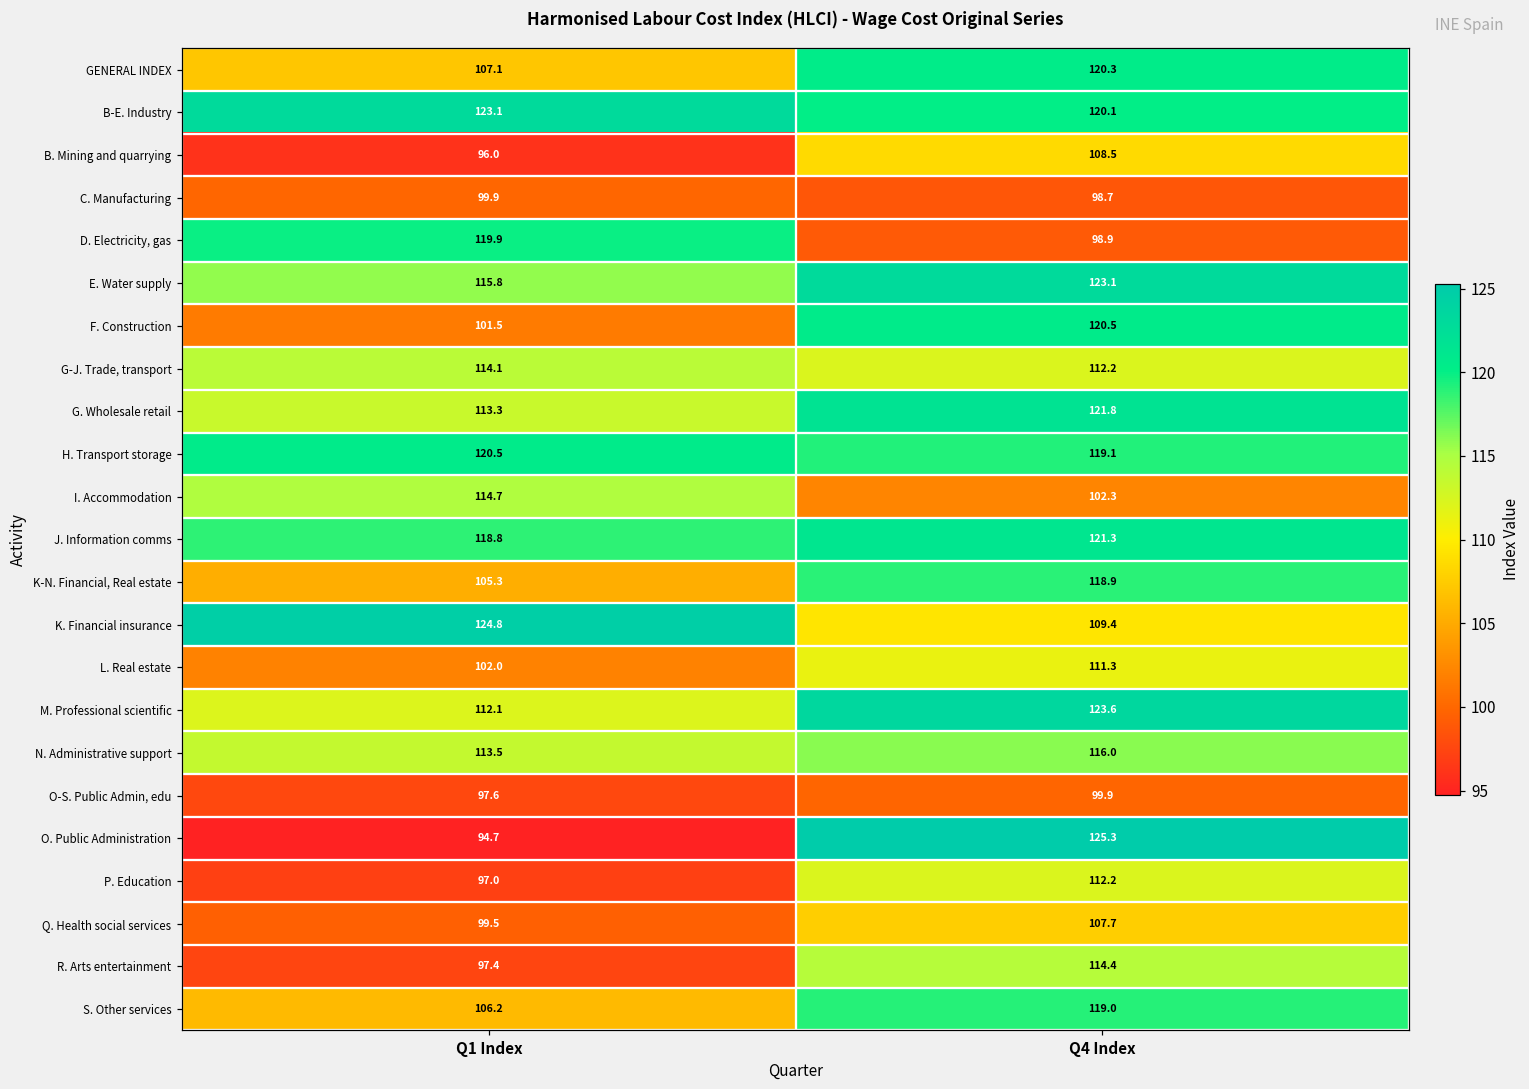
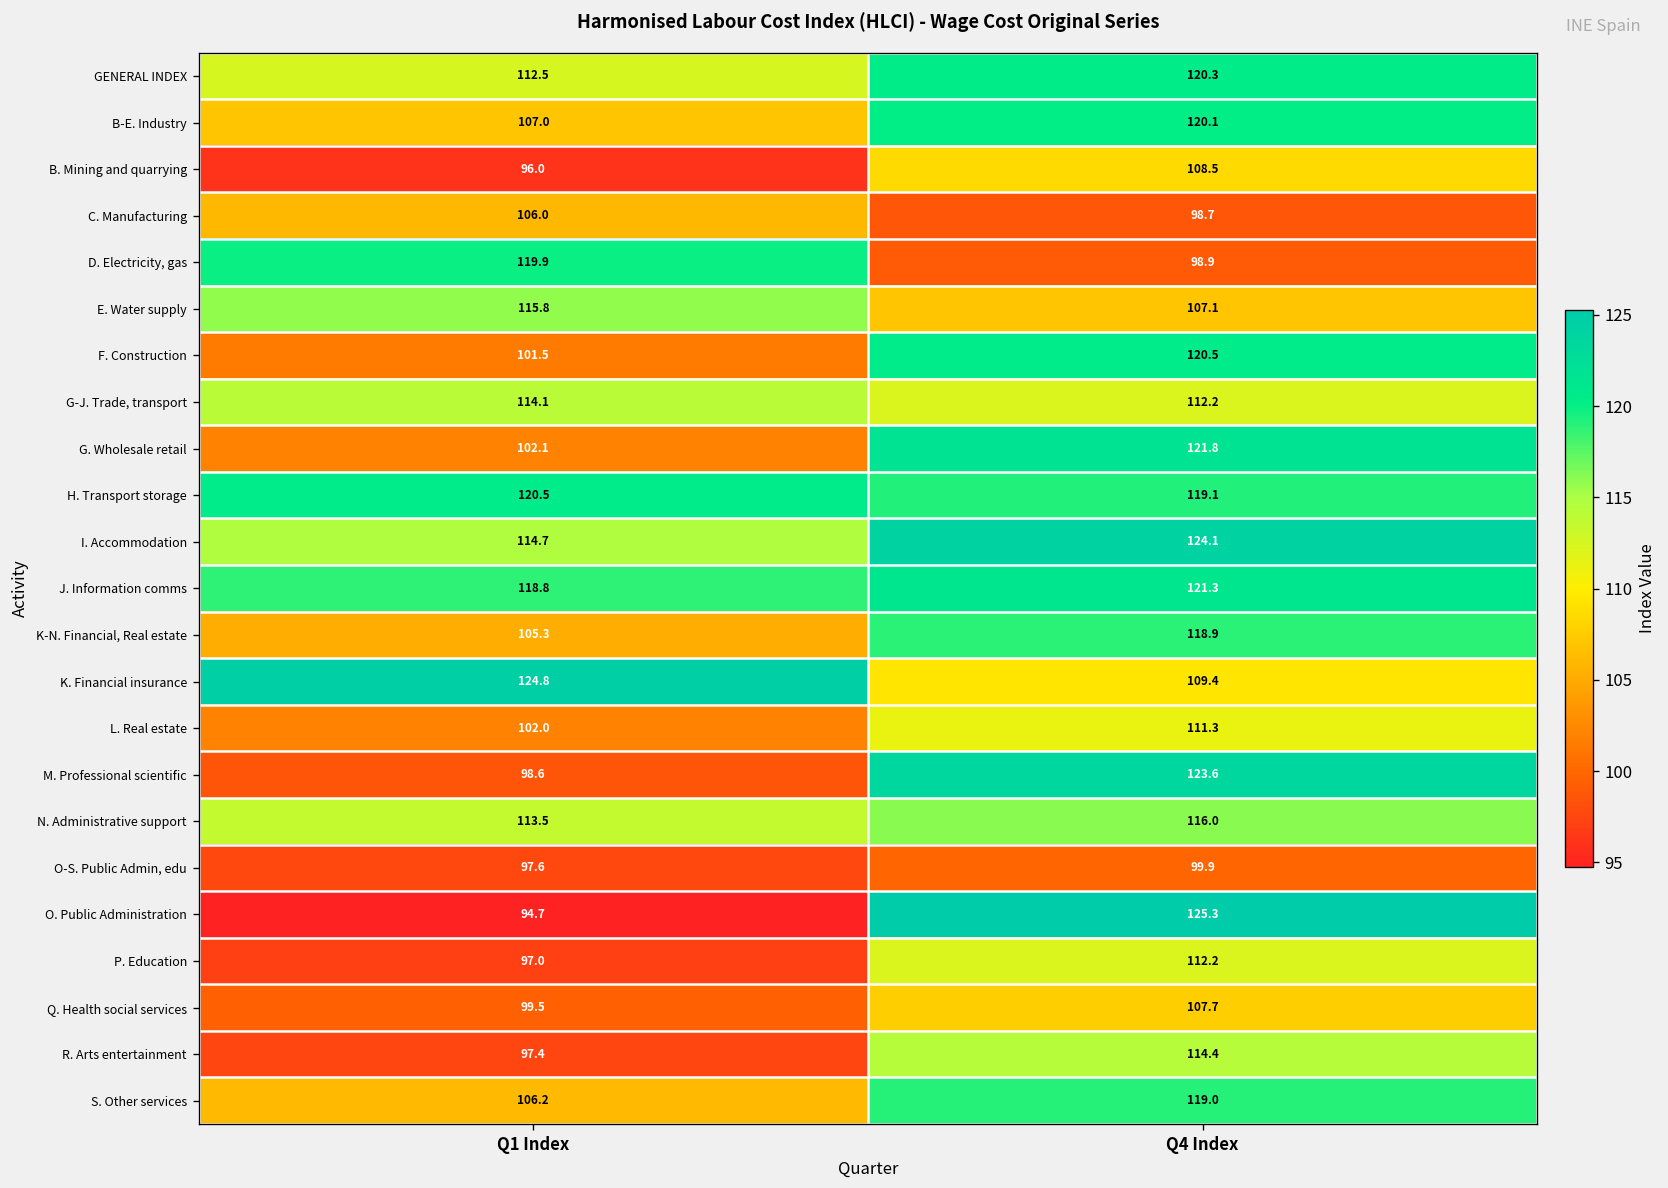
  {
    "GENERAL INDEX": {
-     "Q1 Index": 107.1,
+     "Q1 Index": 112.5,
      "Q4 Index": 120.3
    },
    "B-E. Industry": {
-     "Q1 Index": 123.1,
+     "Q1 Index": 107.0,
      "Q4 Index": 120.1
    },
    "B. Mining and quarrying": {
      "Q1 Index": 96.0,
      "Q4 Index": 108.5
    },
    "C. Manufacturing": {
-     "Q1 Index": 99.9,
+     "Q1 Index": 106.0,
      "Q4 Index": 98.7
    },
    "D. Electricity, gas": {
      "Q1 Index": 119.9,
      "Q4 Index": 98.9
    },
    "E. Water supply": {
      "Q1 Index": 115.8,
-     "Q4 Index": 123.1
+     "Q4 Index": 107.1
    },
    "F. Construction": {
      "Q1 Index": 101.5,
      "Q4 Index": 120.5
    },
    "G-J. Trade, transport": {
      "Q1 Index": 114.1,
      "Q4 Index": 112.2
    },
    "G. Wholesale retail": {
-     "Q1 Index": 113.3,
+     "Q1 Index": 102.1,
      "Q4 Index": 121.8
    },
    "H. Transport storage": {
      "Q1 Index": 120.5,
      "Q4 Index": 119.1
    },
    "I. Accommodation": {
      "Q1 Index": 114.7,
-     "Q4 Index": 102.3
+     "Q4 Index": 124.1
    },
    "J. Information comms": {
      "Q1 Index": 118.8,
      "Q4 Index": 121.3
    },
    "K-N. Financial, Real estate": {
      "Q1 Index": 105.3,
      "Q4 Index": 118.9
    },
    "K. Financial insurance": {
      "Q1 Index": 124.8,
      "Q4 Index": 109.4
    },
    "L. Real estate": {
      "Q1 Index": 102.0,
      "Q4 Index": 111.3
    },
    "M. Professional scientific": {
-     "Q1 Index": 112.1,
+     "Q1 Index": 98.6,
      "Q4 Index": 123.6
    },
    "N. Administrative support": {
      "Q1 Index": 113.5,
      "Q4 Index": 116.0
    },
    "O-S. Public Admin, edu": {
      "Q1 Index": 97.6,
      "Q4 Index": 99.9
    },
    "O. Public Administration": {
      "Q1 Index": 94.7,
      "Q4 Index": 125.3
    },
    "P. Education": {
      "Q1 Index": 97.0,
      "Q4 Index": 112.2
    },
    "Q. Health social services": {
      "Q1 Index": 99.5,
      "Q4 Index": 107.7
    },
    "R. Arts entertainment": {
      "Q1 Index": 97.4,
      "Q4 Index": 114.4
    },
    "S. Other services": {
      "Q1 Index": 106.2,
      "Q4 Index": 119.0
    }
  }
